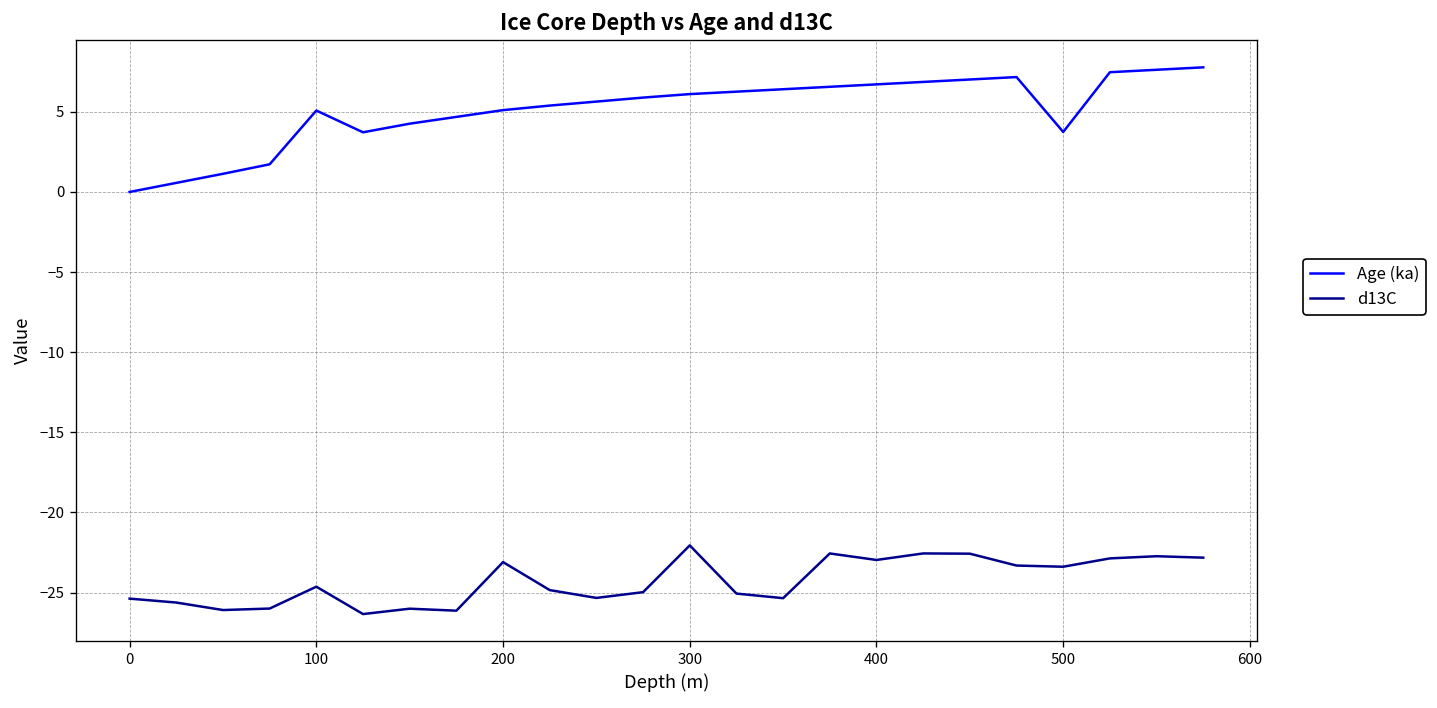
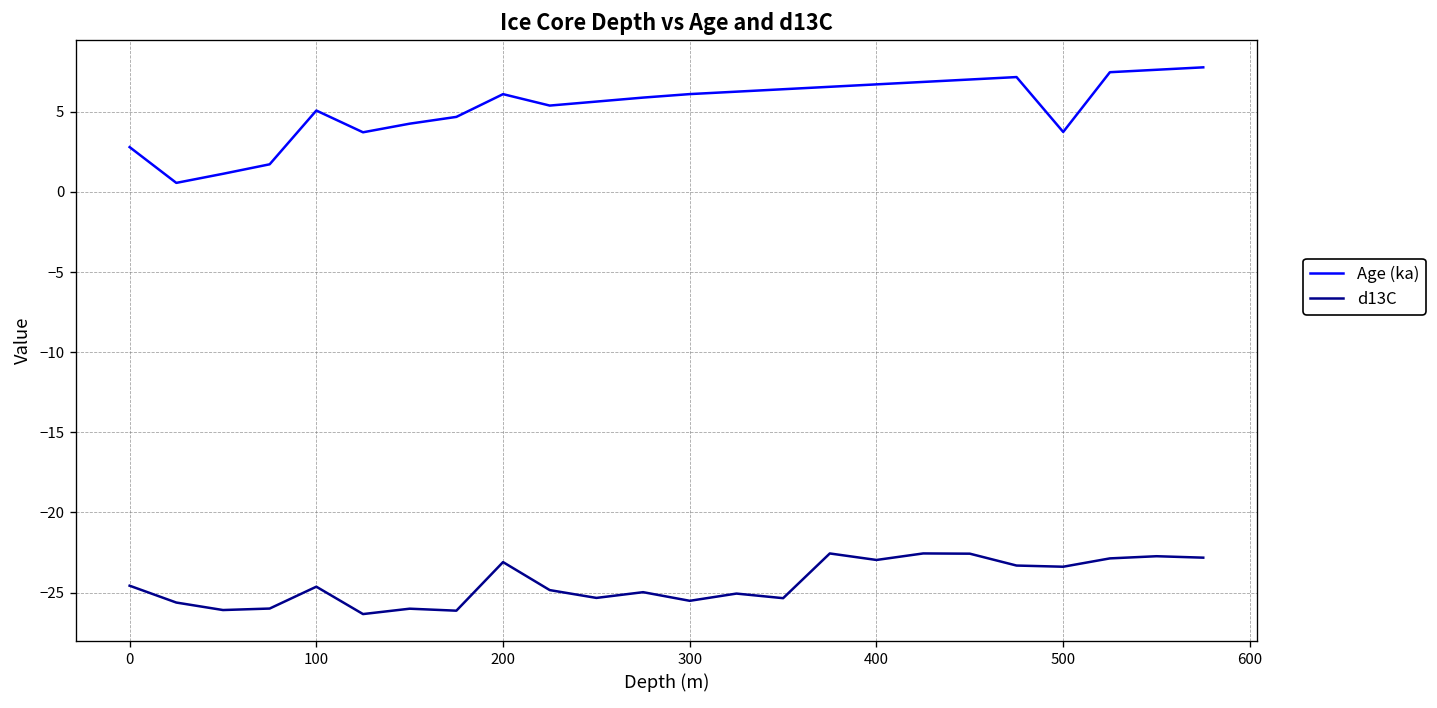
  {
    "Age (ka)": {
-     "0": 0.0,
+     "0": 2.8,
      "100": 5.1,
-     "200": 5.1,
+     "200": 6.1,
      "300": 6.1,
      "400": 6.7,
      "500": 3.7
    },
    "d13C": {
-     "0": -25.4,
+     "0": -24.6,
      "100": -24.6,
      "200": -23.1,
-     "300": -22.1,
+     "300": -25.5,
      "400": -23.0,
      "500": -23.4
    }
  }
